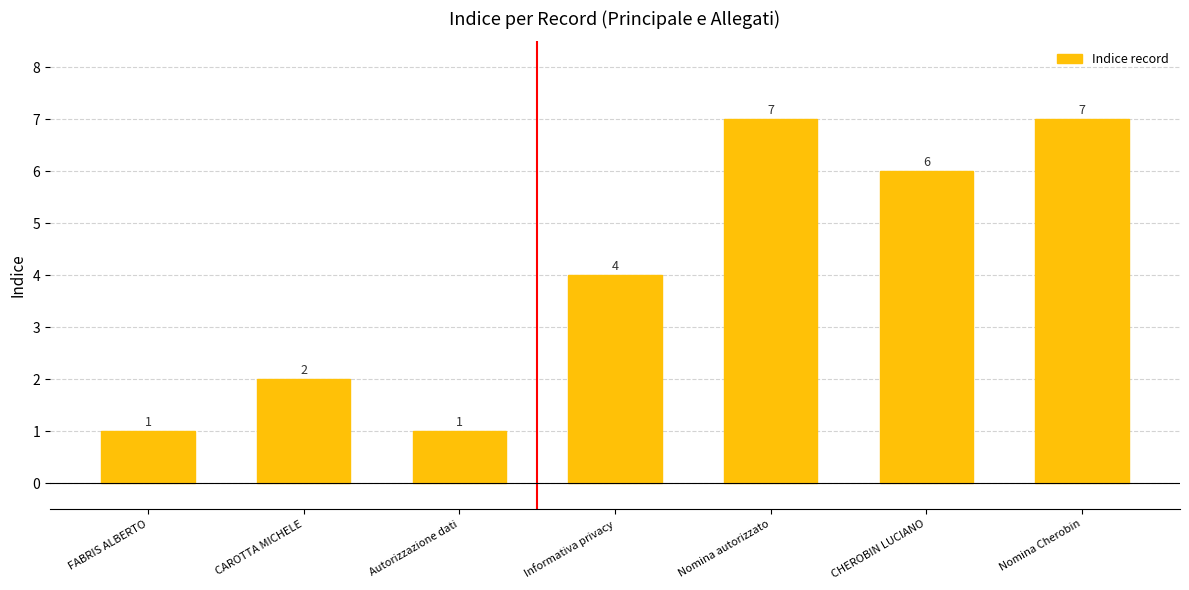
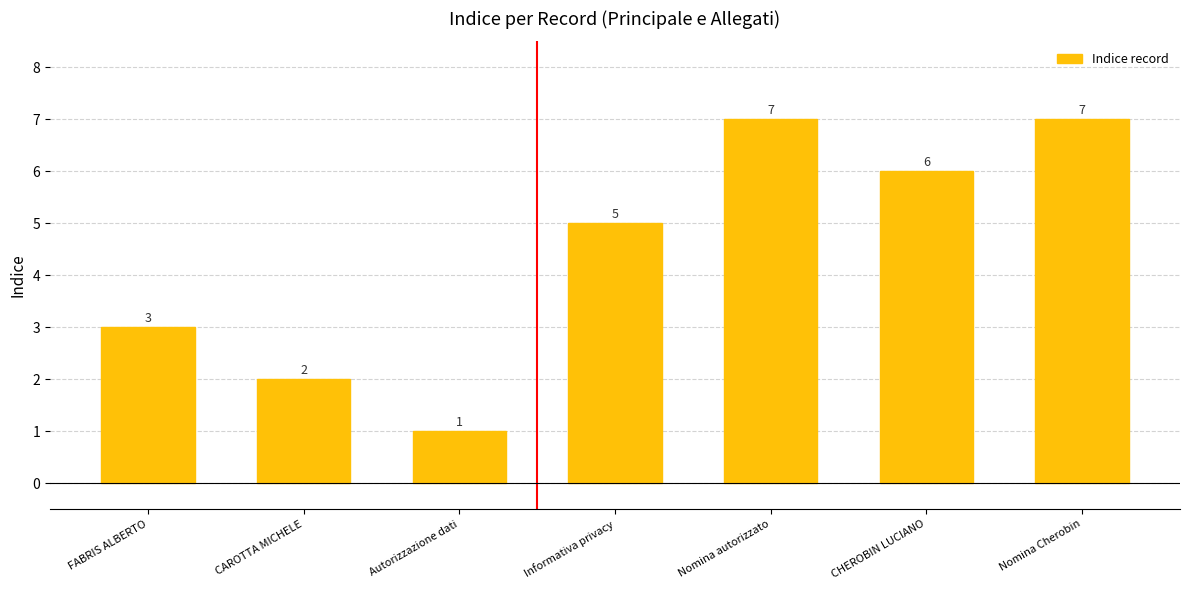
  {
-   "FABRIS ALBERTO": 1,
+   "FABRIS ALBERTO": 3,
    "CAROTTA MICHELE": 2,
    "Autorizzazione dati": 1,
-   "Informativa privacy": 4,
+   "Informativa privacy": 5,
    "Nomina autorizzato": 7,
    "CHEROBIN LUCIANO": 6,
    "Nomina Cherobin": 7
  }
